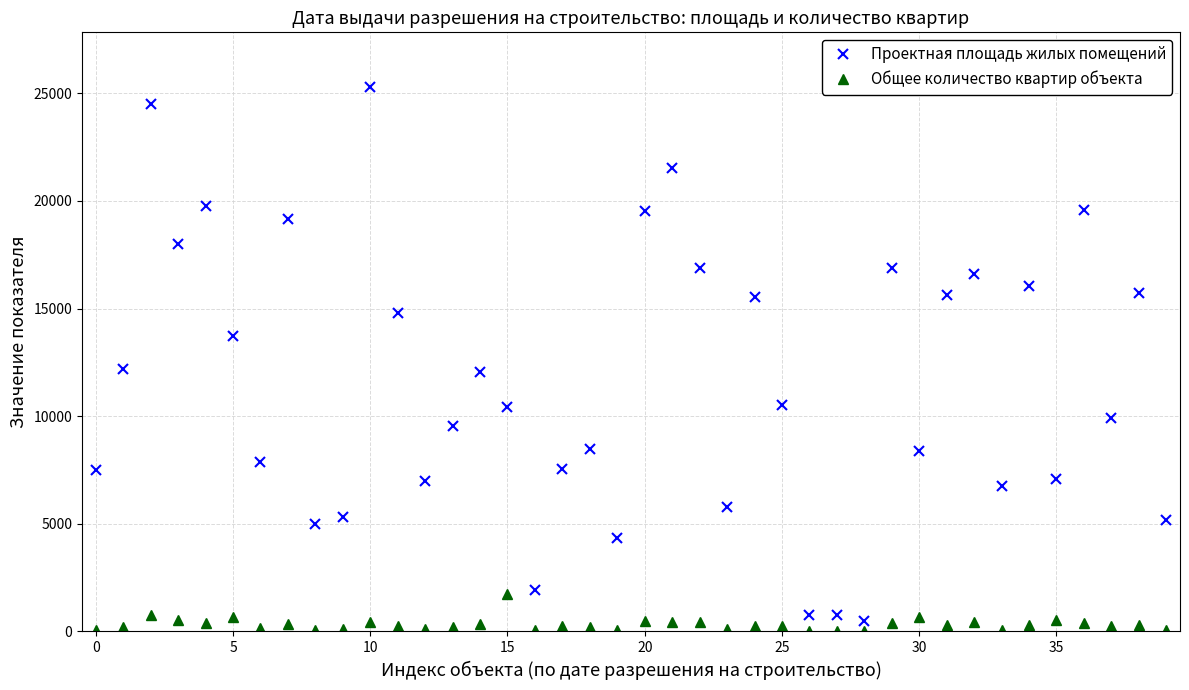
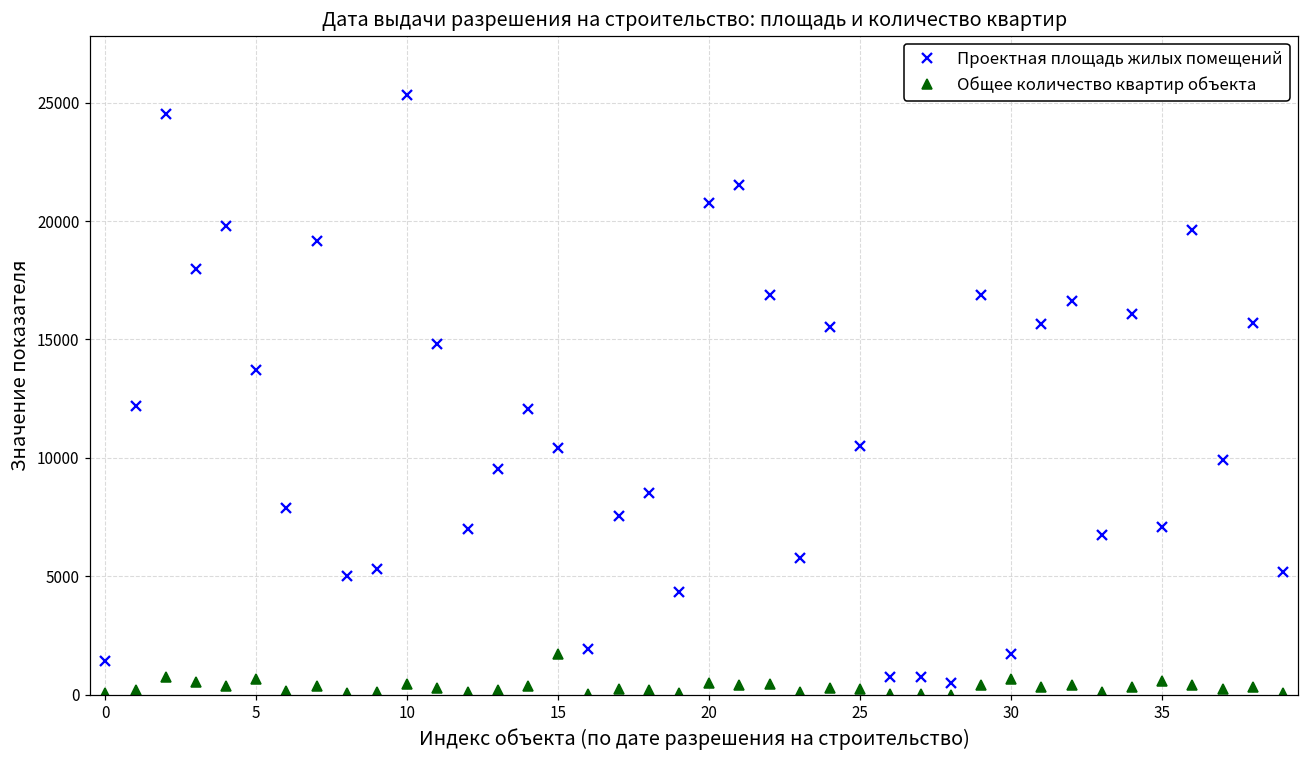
  {
    "Проектная площадь жилых помещений": {
-     "0": 7500,
+     "0": 1400,
      "5": 13700,
      "10": 25300,
      "15": 10400,
-     "20": 19500,
+     "20": 20800,
      "25": 10500,
-     "30": 8400,
+     "30": 1700,
      "35": 7100
    },
    "Общее количество квартир объекта": {
      "0": 100,
      "5": 700,
      "10": 400,
      "15": 1700,
      "20": 500,
      "25": 300,
      "30": 700,
      "35": 600
    }
  }
